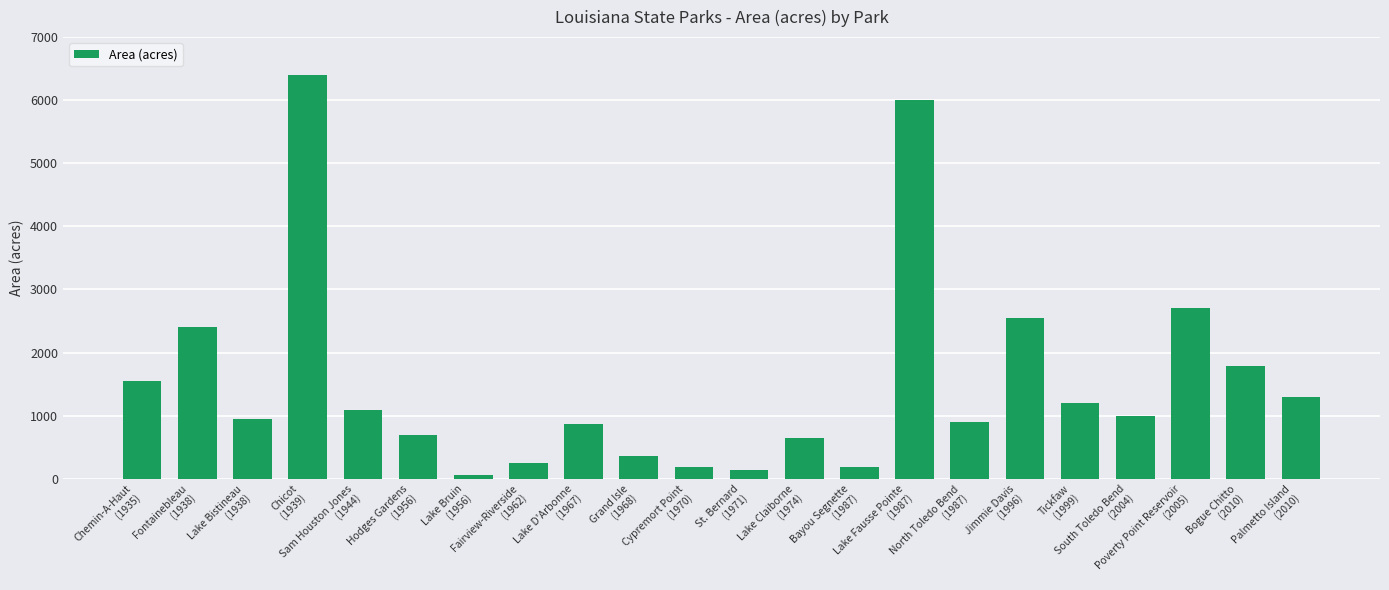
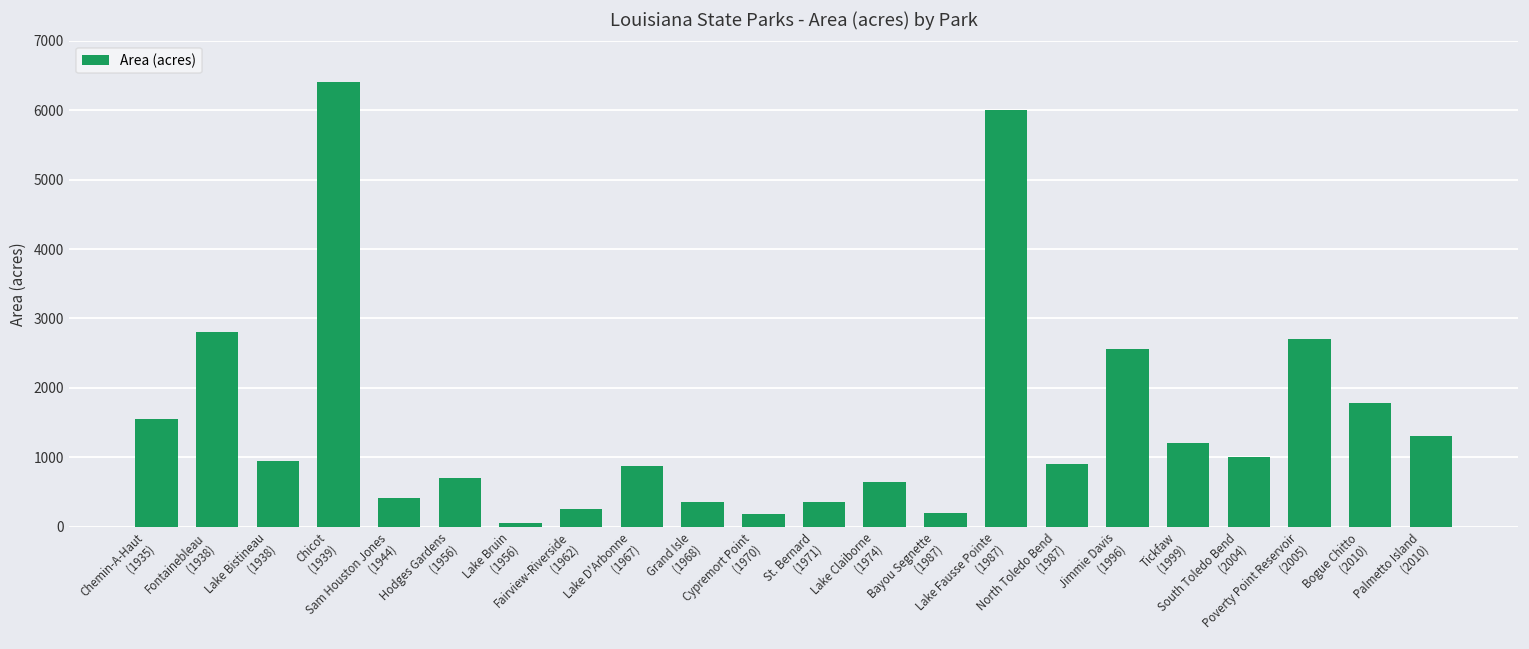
  {
    "Chemin-A-Haut (1935)": 1600,
-   "Fontainebleau (1938)": 2400,
+   "Fontainebleau (1938)": 2800,
    "Lake Bistineau (1938)": 900,
    "Chicot (1939)": 6400,
-   "Sam Houston Jones (1944)": 1100,
+   "Sam Houston Jones (1944)": 400,
    "Hodges Gardens (1956)": 700,
    "Lake Bruin (1956)": 100,
    "Fairview-Riverside (1962)": 300,
    "Lake D'Arbonne (1967)": 900,
    "Grand Isle (1968)": 400,
    "Cypremort Point (1970)": 200,
-   "St. Bernard (1971)": 100,
+   "St. Bernard (1971)": 400,
    "Lake Claiborne (1974)": 600,
    "Bayou Segnette (1987)": 200,
    "Lake Fausse Pointe (1987)": 6000,
    "North Toledo Bend (1987)": 900,
    "Jimmie Davis (1996)": 2600,
    "Tickfaw (1999)": 1200,
    "South Toledo Bend (2004)": 1000,
    "Poverty Point Reservoir (2005)": 2700,
    "Bogue Chitto (2010)": 1800,
    "Palmetto Island (2010)": 1300
  }
